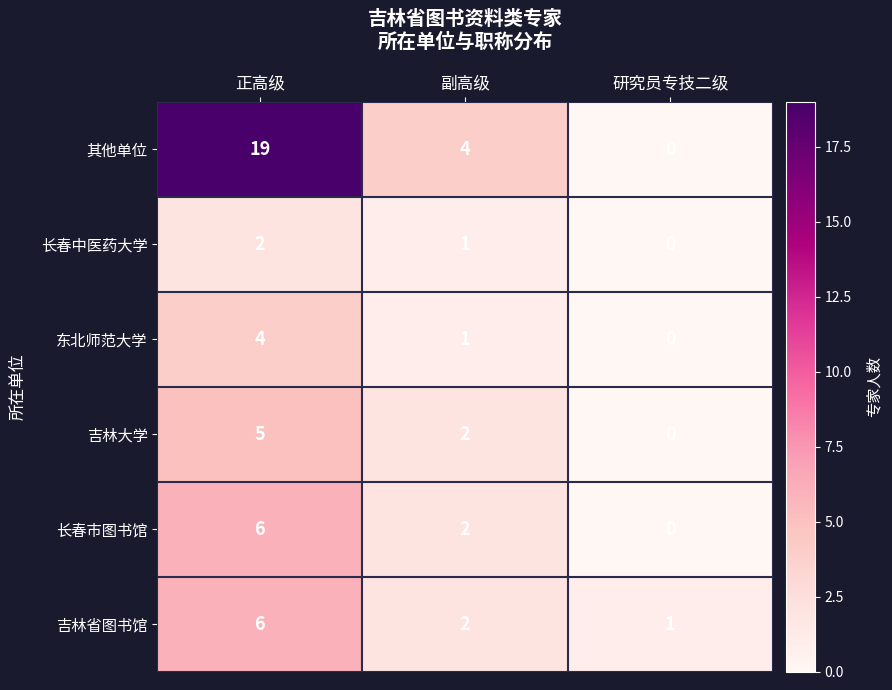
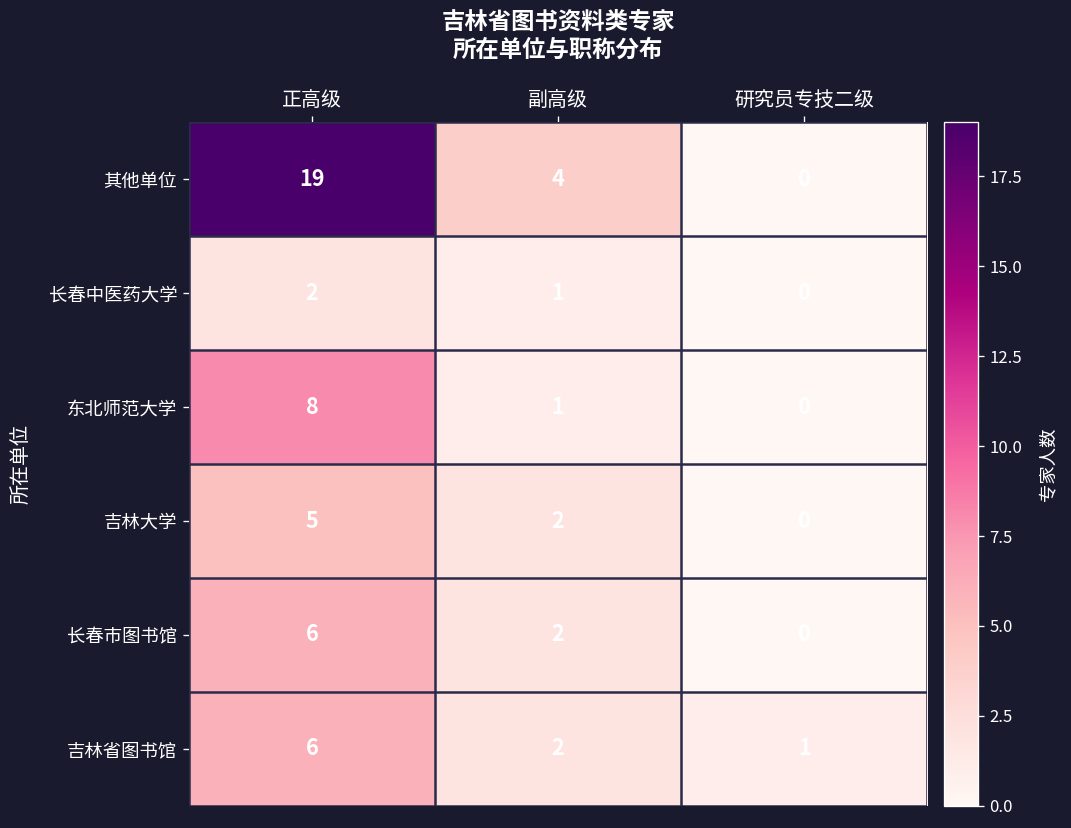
  {
    "其他单位": {
      "正高级": 19,
      "副高级": 4
    },
    "东北师范大学": {
-     "正高级": 4
+     "正高级": 8
    },
    "吉林大学": {
      "正高级": 5
    },
    "长春市图书馆": {
      "正高级": 6
    },
    "吉林省图书馆": {
      "正高级": 6
    }
  }
